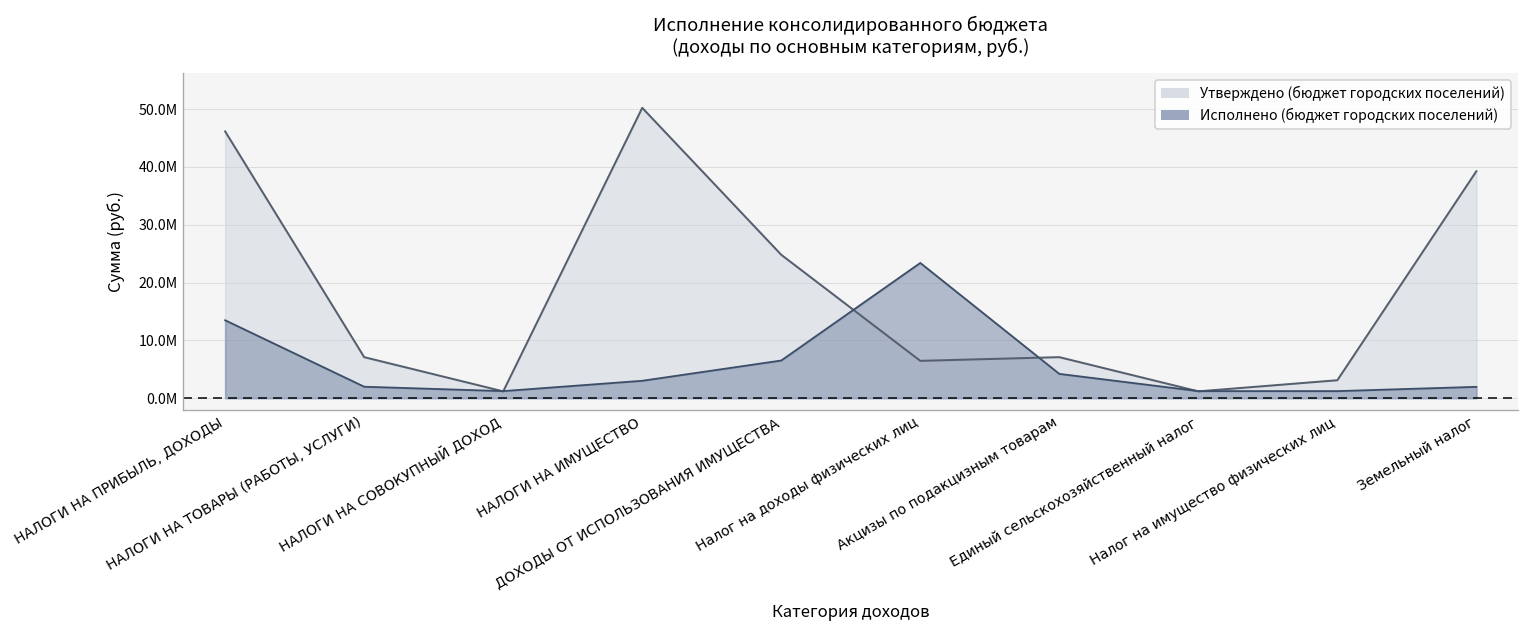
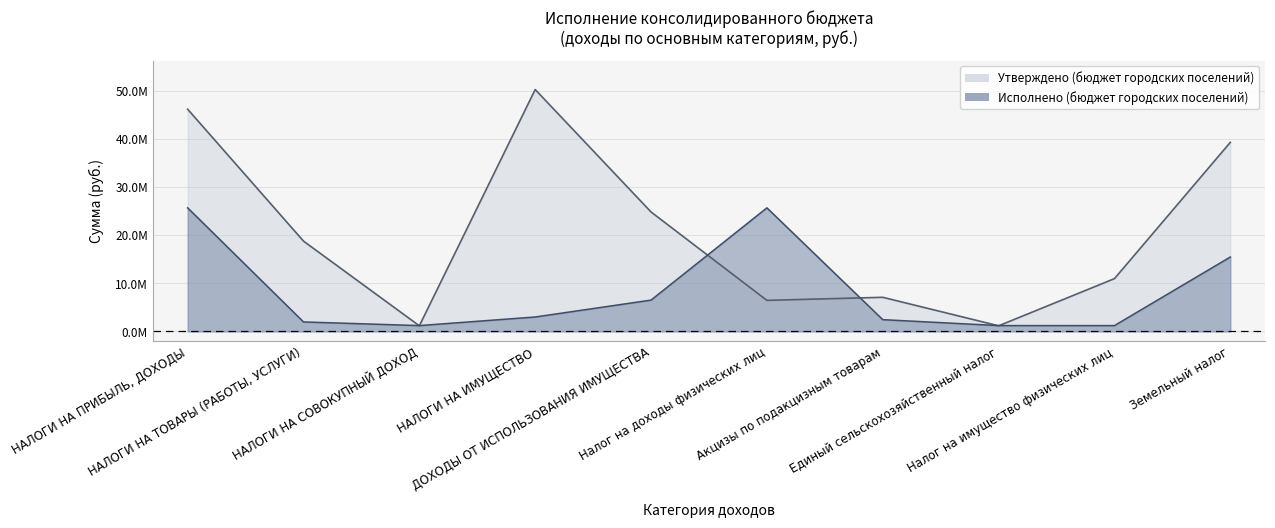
  {
    "Утверждено (бюджет городских поселений)": {
      "НАЛОГИ НА ПРИБЫЛЬ, ДОХОДЫ": 46000000,
-     "НАЛОГИ НА ТОВАРЫ (РАБОТЫ, УСЛУГИ)": 7000000,
+     "НАЛОГИ НА ТОВАРЫ (РАБОТЫ, УСЛУГИ)": 19000000,
      "НАЛОГИ НА ИМУЩЕСТВО": 50000000,
      "ДОХОДЫ ОТ ИСПОЛЬЗОВАНИЯ ИМУЩЕСТВА": 25000000,
      "Налог на доходы физических лиц": 6000000,
      "Акцизы по подакцизным товарам": 7000000,
-     "Налог на имущество физических лиц": 3000000,
+     "Налог на имущество физических лиц": 11000000,
      "Земельный налог": 39000000
    },
    "Исполнено (бюджет городских поселений)": {
-     "НАЛОГИ НА ПРИБЫЛЬ, ДОХОДЫ": 13000000,
+     "НАЛОГИ НА ПРИБЫЛЬ, ДОХОДЫ": 26000000,
      "НАЛОГИ НА ТОВАРЫ (РАБОТЫ, УСЛУГИ)": 2000000,
      "НАЛОГИ НА ИМУЩЕСТВО": 3000000,
      "ДОХОДЫ ОТ ИСПОЛЬЗОВАНИЯ ИМУЩЕСТВА": 7000000,
-     "Налог на доходы физических лиц": 23000000,
-     "Акцизы по подакцизным товарам": 4000000,
+     "Налог на доходы физических лиц": 26000000,
+     "Акцизы по подакцизным товарам": 2000000,
      "Налог на имущество физических лиц": 1000000,
-     "Земельный налог": 2000000
+     "Земельный налог": 15000000
    }
  }
